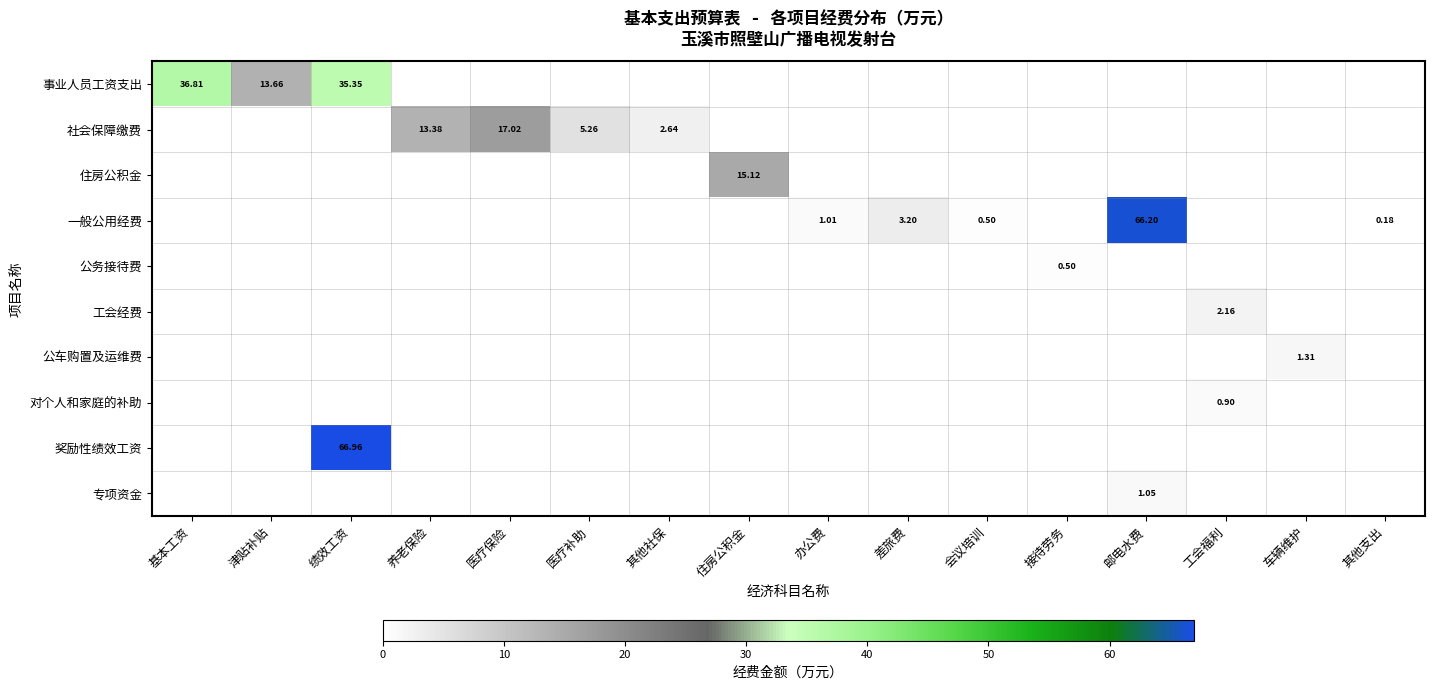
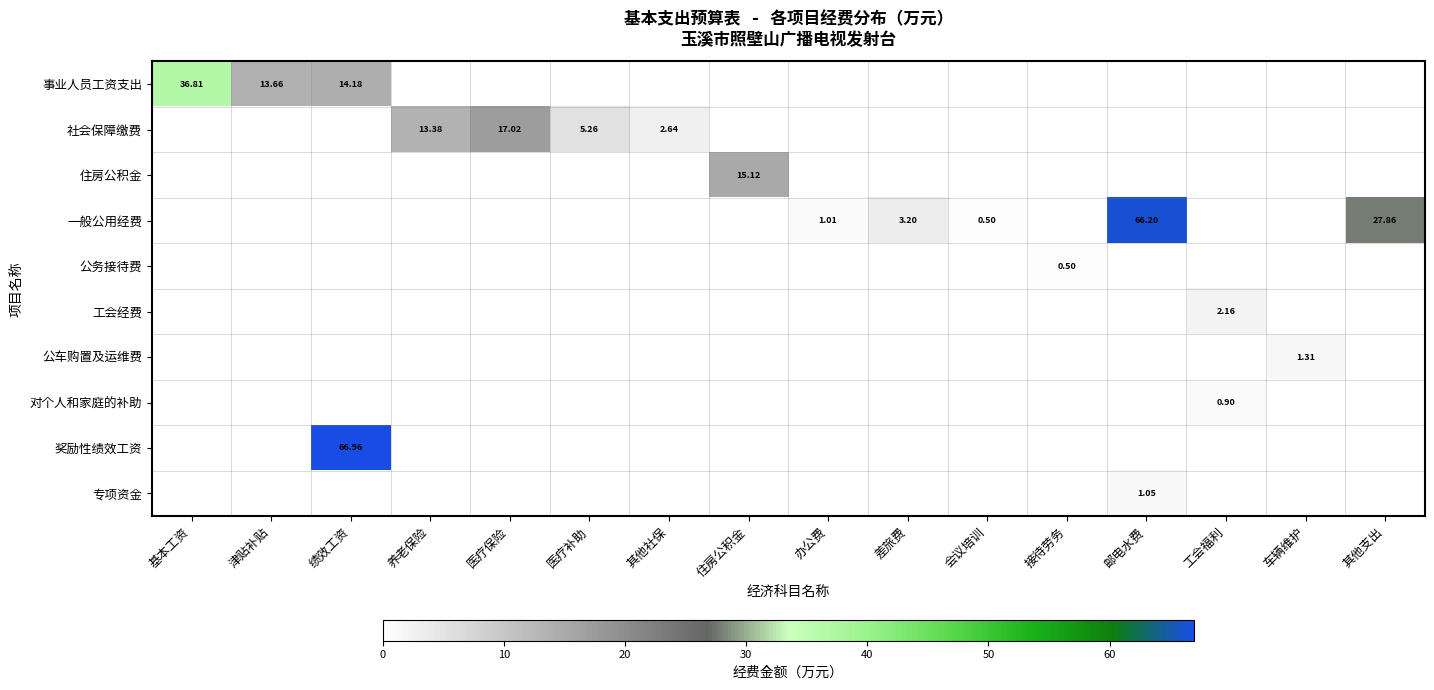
  {
    "事业人员工资支出": {
      "基本工资": 36.81,
      "津贴补贴": 13.66,
-     "绩效工资": 35.35
+     "绩效工资": 14.18
    },
    "社会保障缴费": {
      "养老保险": 13.38,
      "医疗保险": 17.02,
      "医疗补助": 5.26,
      "其他社保": 2.64
    },
    "住房公积金": {
      "住房公积金": 15.12
    },
    "一般公用经费": {
      "办公费": 1.01,
      "差旅费": 3.20,
      "会议培训": 0.50,
      "邮电水费": 66.20,
-     "其他支出": 0.18
+     "其他支出": 27.86
    },
    "公务接待费": {
      "接待劳务": 0.50
    },
    "工会经费": {
      "工会福利": 2.16
    },
    "公车购置及运维费": {
      "车辆维护": 1.31
    },
    "对个人和家庭的补助": {
      "工会福利": 0.90
    },
    "奖励性绩效工资": {
      "绩效工资": 66.96
    },
    "专项资金": {
      "邮电水费": 1.05
    }
  }
